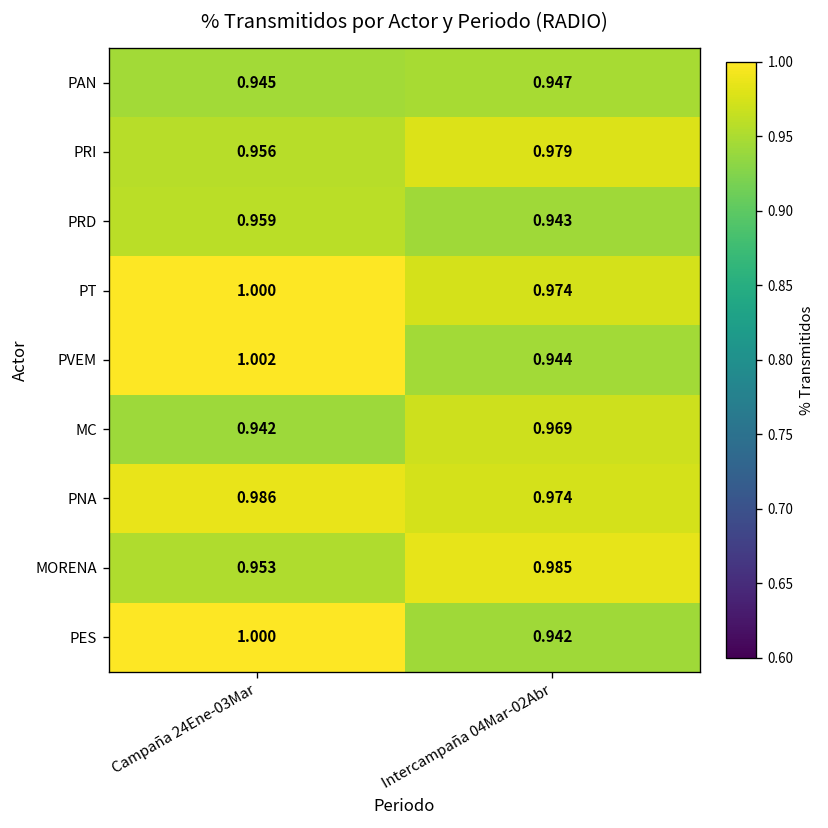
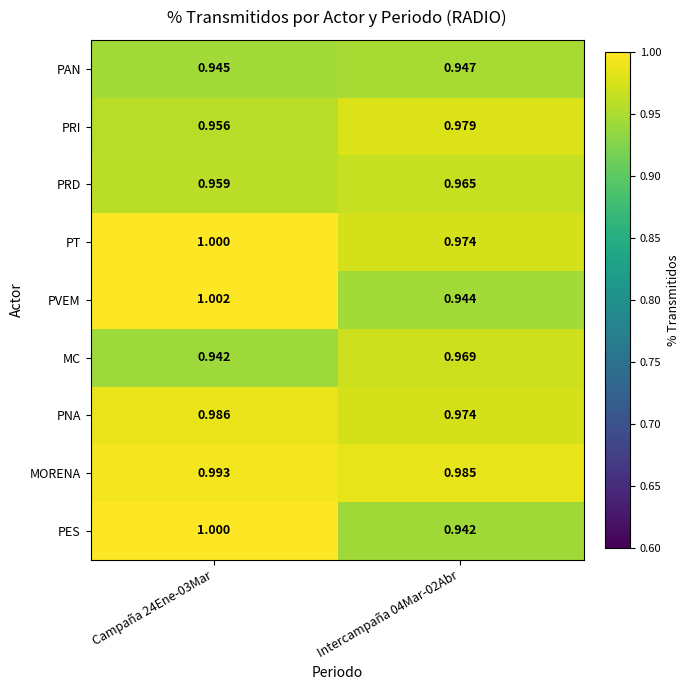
  {
    "PAN": {
      "Campaña 24Ene-03Mar": 0.945,
      "Intercampaña 04Mar-02Abr": 0.947
    },
    "PRI": {
      "Campaña 24Ene-03Mar": 0.956,
      "Intercampaña 04Mar-02Abr": 0.979
    },
    "PRD": {
      "Campaña 24Ene-03Mar": 0.959,
-     "Intercampaña 04Mar-02Abr": 0.943
+     "Intercampaña 04Mar-02Abr": 0.965
    },
    "PT": {
      "Campaña 24Ene-03Mar": 1.000,
      "Intercampaña 04Mar-02Abr": 0.974
    },
    "PVEM": {
      "Campaña 24Ene-03Mar": 1.002,
      "Intercampaña 04Mar-02Abr": 0.944
    },
    "MC": {
      "Campaña 24Ene-03Mar": 0.942,
      "Intercampaña 04Mar-02Abr": 0.969
    },
    "PNA": {
      "Campaña 24Ene-03Mar": 0.986,
      "Intercampaña 04Mar-02Abr": 0.974
    },
    "MORENA": {
-     "Campaña 24Ene-03Mar": 0.953,
+     "Campaña 24Ene-03Mar": 0.993,
      "Intercampaña 04Mar-02Abr": 0.985
    },
    "PES": {
      "Campaña 24Ene-03Mar": 1.000,
      "Intercampaña 04Mar-02Abr": 0.942
    }
  }
